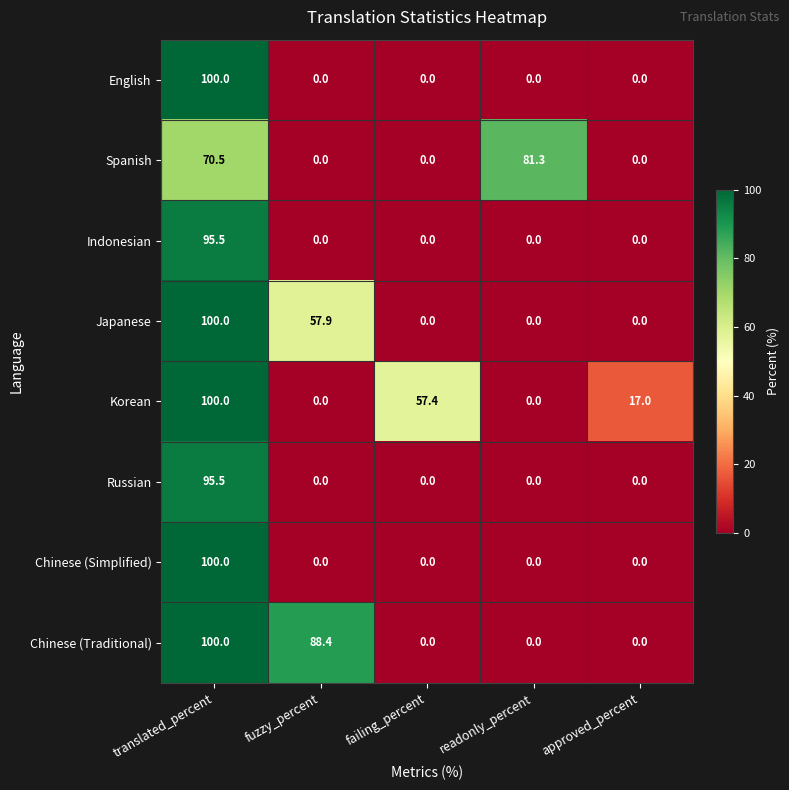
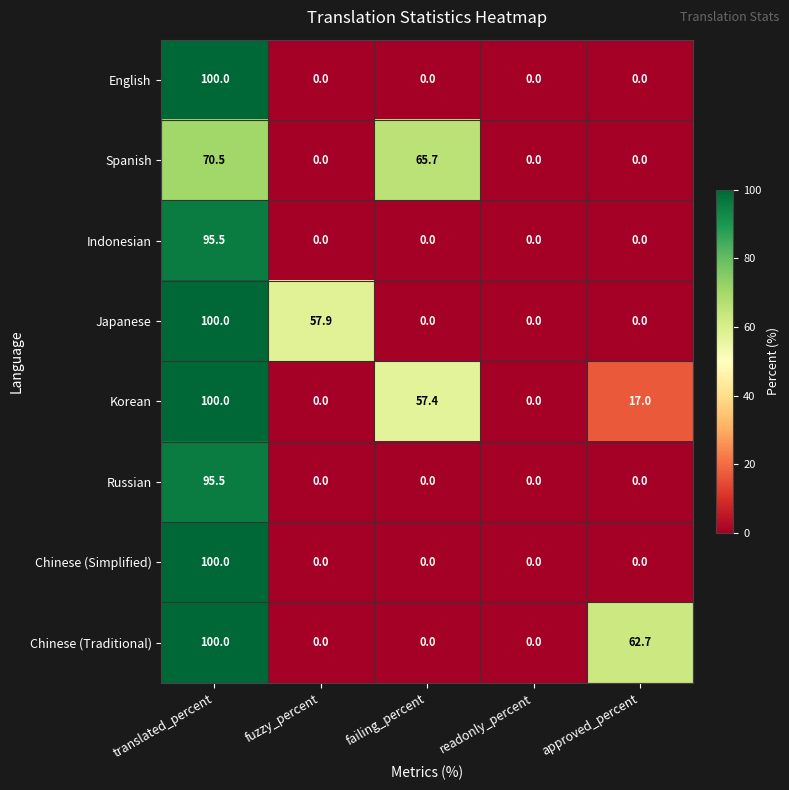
  {
    "English": {
      "translated_percent": 100.0,
      "fuzzy_percent": 0.0,
      "failing_percent": 0.0,
      "readonly_percent": 0.0,
      "approved_percent": 0.0
    },
    "Spanish": {
      "translated_percent": 70.5,
      "fuzzy_percent": 0.0,
-     "failing_percent": 0.0,
-     "readonly_percent": 81.3,
+     "failing_percent": 65.7,
+     "readonly_percent": 0.0,
      "approved_percent": 0.0
    },
    "Indonesian": {
      "translated_percent": 95.5,
      "fuzzy_percent": 0.0,
      "failing_percent": 0.0,
      "readonly_percent": 0.0,
      "approved_percent": 0.0
    },
    "Japanese": {
      "translated_percent": 100.0,
      "fuzzy_percent": 57.9,
      "failing_percent": 0.0,
      "readonly_percent": 0.0,
      "approved_percent": 0.0
    },
    "Korean": {
      "translated_percent": 100.0,
      "fuzzy_percent": 0.0,
      "failing_percent": 57.4,
      "readonly_percent": 0.0,
      "approved_percent": 17.0
    },
    "Russian": {
      "translated_percent": 95.5,
      "fuzzy_percent": 0.0,
      "failing_percent": 0.0,
      "readonly_percent": 0.0,
      "approved_percent": 0.0
    },
    "Chinese (Simplified)": {
      "translated_percent": 100.0,
      "fuzzy_percent": 0.0,
      "failing_percent": 0.0,
      "readonly_percent": 0.0,
      "approved_percent": 0.0
    },
    "Chinese (Traditional)": {
      "translated_percent": 100.0,
-     "fuzzy_percent": 88.4,
+     "fuzzy_percent": 0.0,
      "failing_percent": 0.0,
      "readonly_percent": 0.0,
-     "approved_percent": 0.0
+     "approved_percent": 62.7
    }
  }
